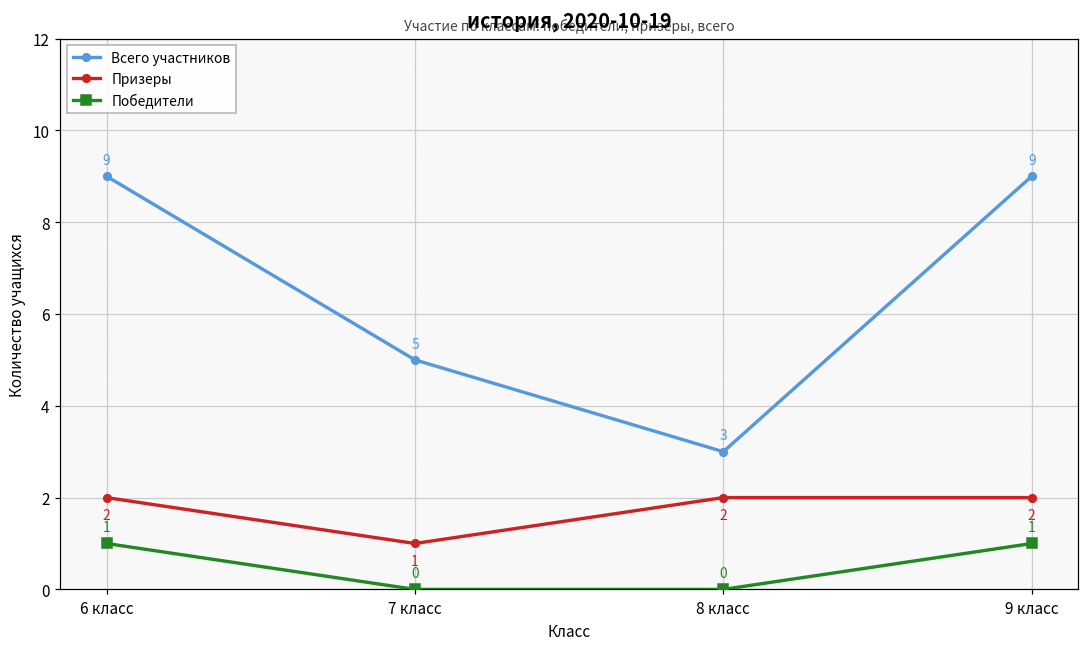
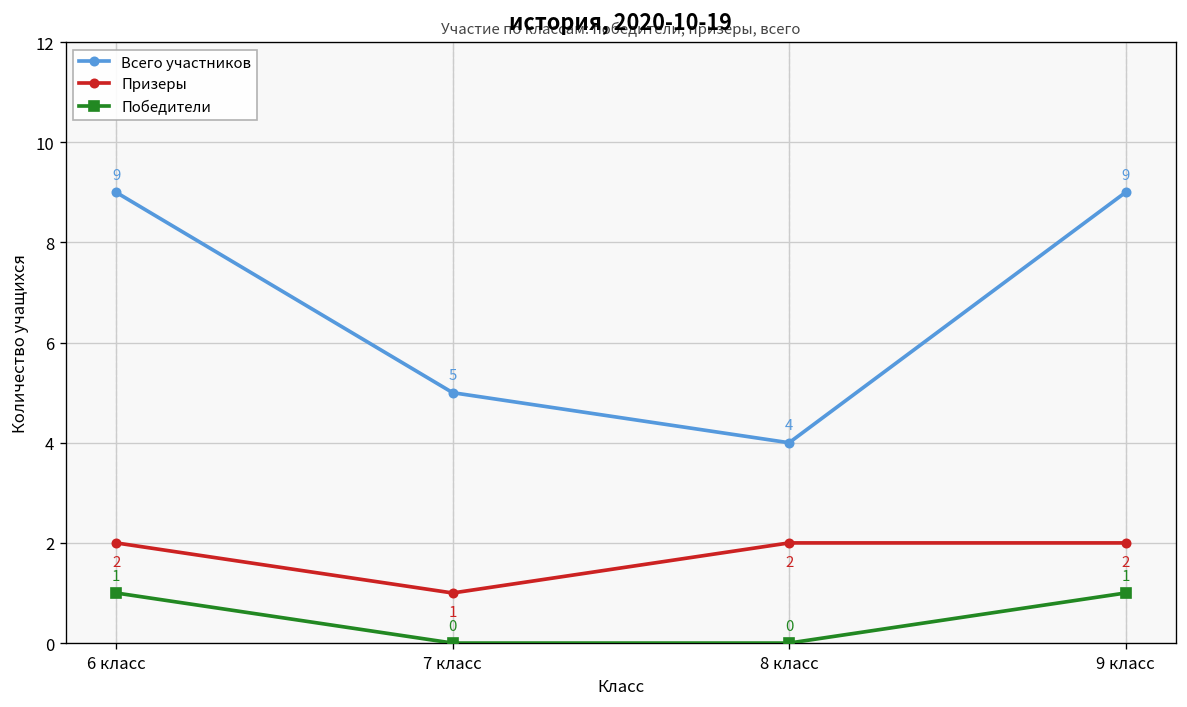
  {
    "Всего участников": {
      "6 класс": 9,
      "7 класс": 5,
-     "8 класс": 3,
+     "8 класс": 4,
      "9 класс": 9
    },
    "Призеры": {
      "6 класс": 2,
      "7 класс": 1,
      "8 класс": 2,
      "9 класс": 2
    },
    "Победители": {
      "6 класс": 1,
      "7 класс": 0,
      "8 класс": 0,
      "9 класс": 1
    }
  }
